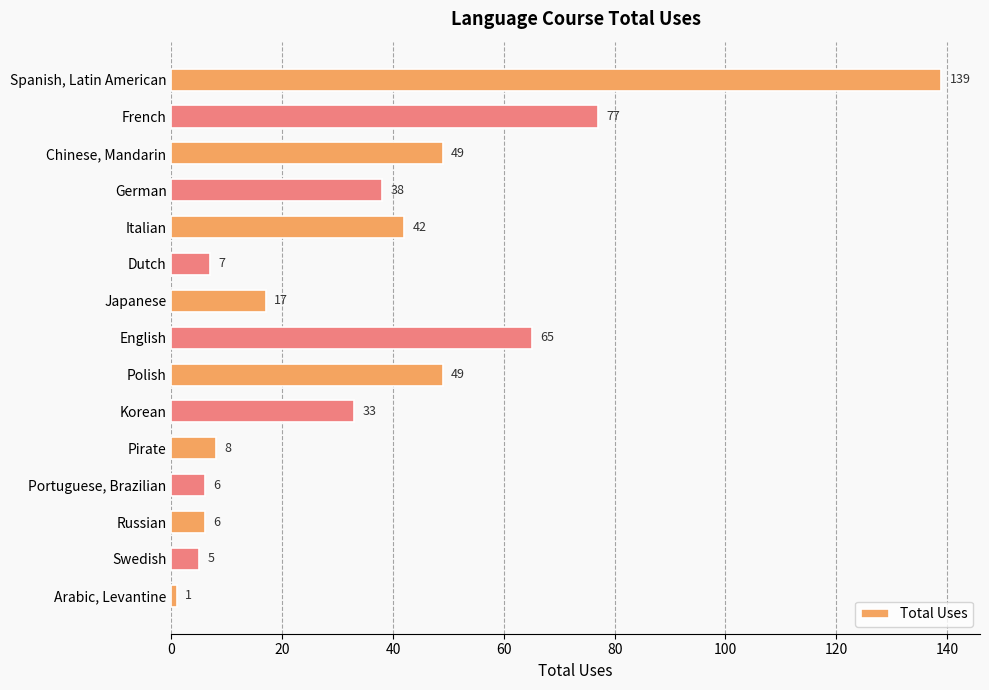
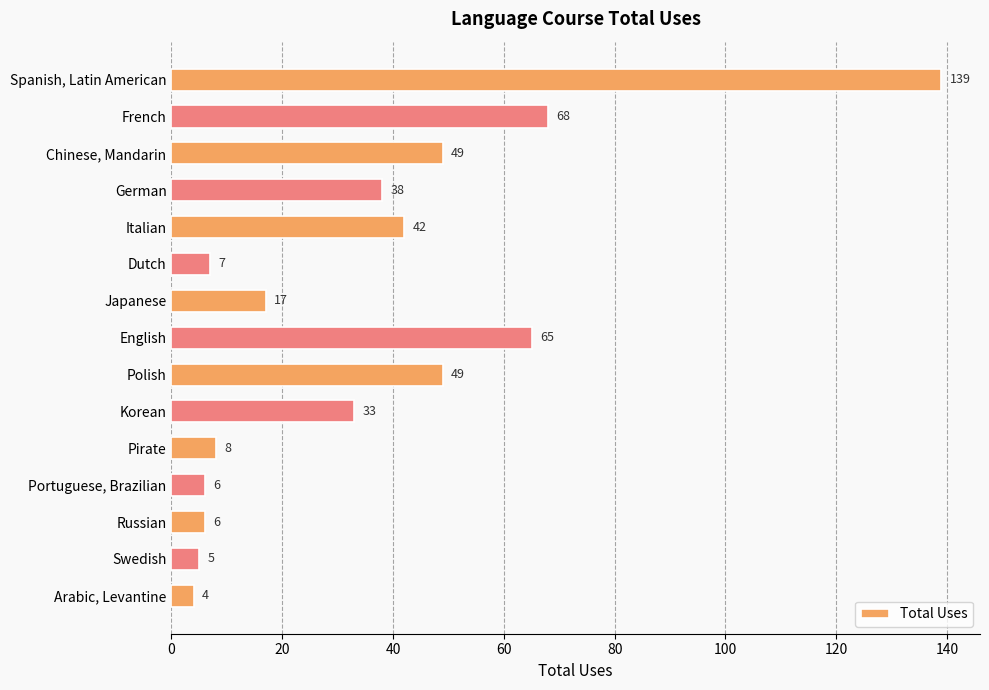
  {
    "Spanish, Latin American": 139,
-   "French": 77,
+   "French": 68,
    "Chinese, Mandarin": 49,
    "German": 38,
    "Italian": 42,
    "Dutch": 7,
    "Japanese": 17,
    "English": 65,
    "Polish": 49,
    "Korean": 33,
    "Pirate": 8,
    "Portuguese, Brazilian": 6,
    "Russian": 6,
    "Swedish": 5,
-   "Arabic, Levantine": 1
+   "Arabic, Levantine": 4
  }
